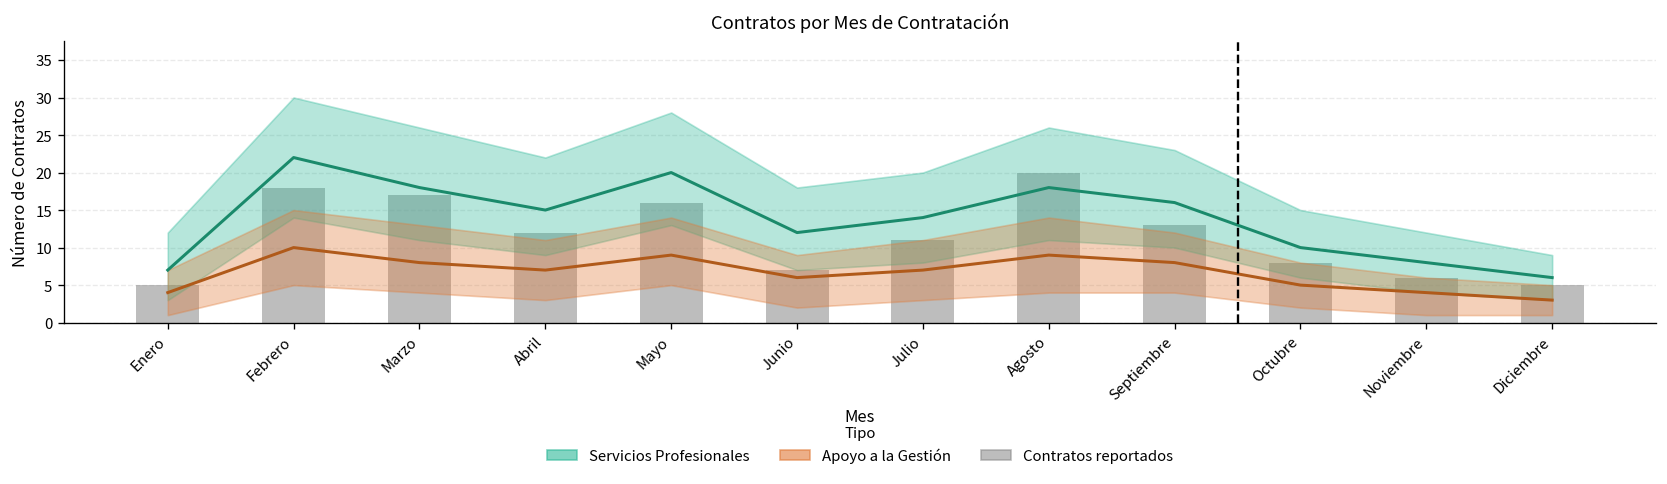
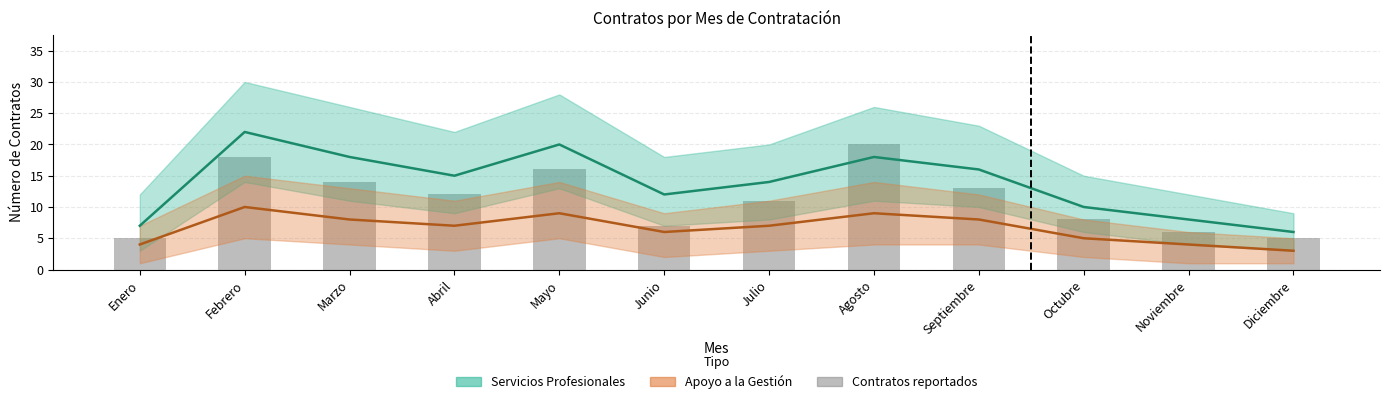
  {
    "Contratos reportados": {
      "Enero": 5,
      "Febrero": 18,
-     "Marzo": 17,
+     "Marzo": 14,
      "Abril": 12,
      "Mayo": 16,
      "Junio": 7,
      "Julio": 11,
      "Agosto": 20,
      "Septiembre": 13,
      "Octubre": 8,
      "Noviembre": 6,
      "Diciembre": 5
    }
  }
